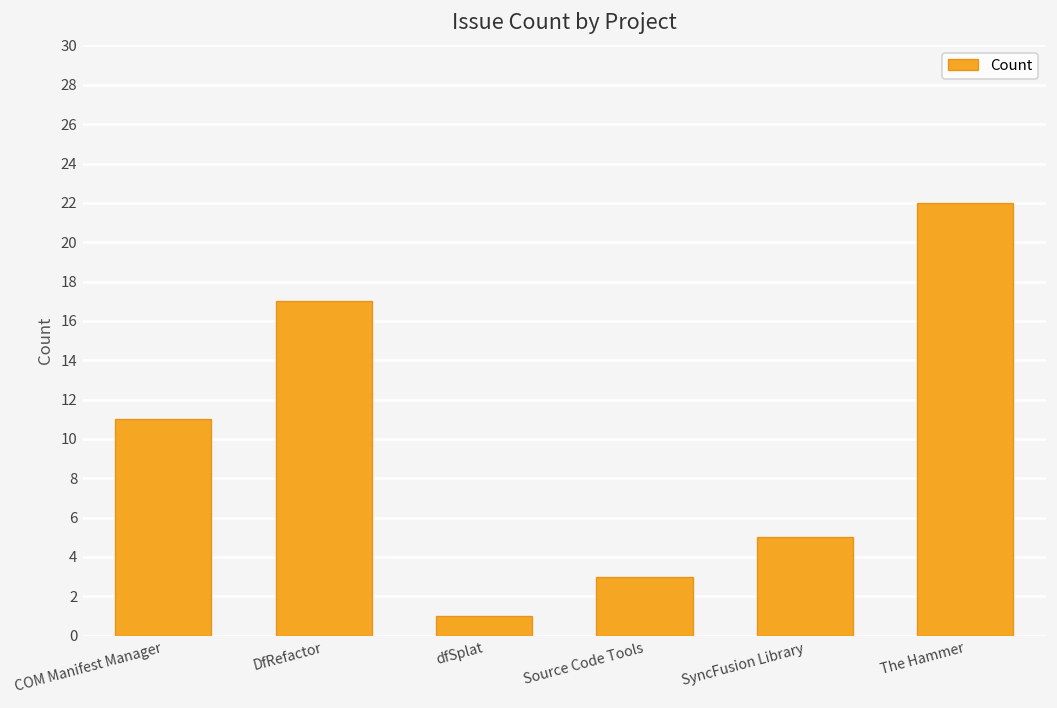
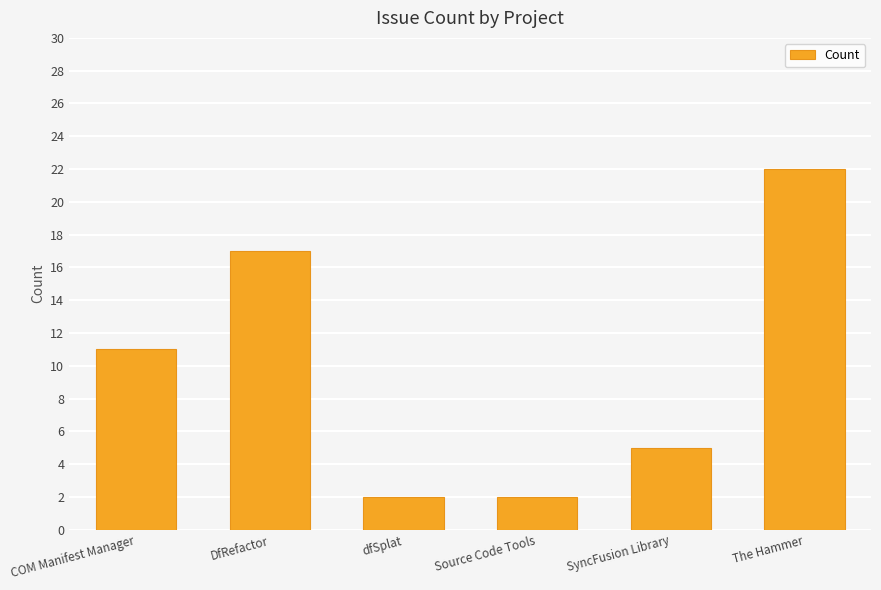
  {
    "COM Manifest Manager": 11,
    "DfRefactor": 17,
-   "dfSplat": 1,
-   "Source Code Tools": 3,
+   "dfSplat": 2,
+   "Source Code Tools": 2,
    "SyncFusion Library": 5,
    "The Hammer": 22
  }
